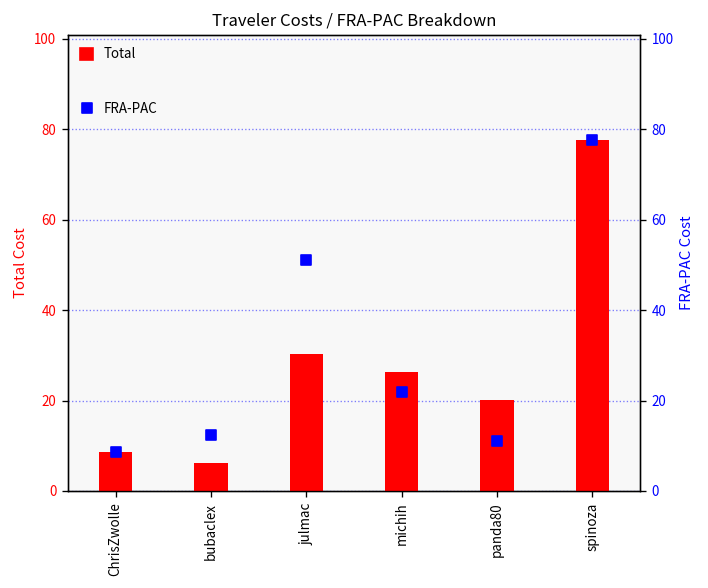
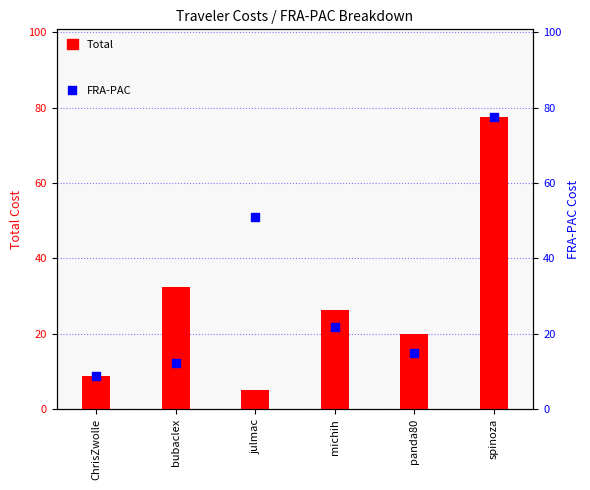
  {
    "Total": {
      "ChrisZwolle": 9,
-     "bubaclex": 6,
-     "julmac": 30,
+     "bubaclex": 33,
+     "julmac": 5,
      "michih": 26,
      "panda80": 20,
      "spinoza": 78
    },
    "FRA-PAC": {
-     "panda80": 11
+     "panda80": 15
    }
  }
